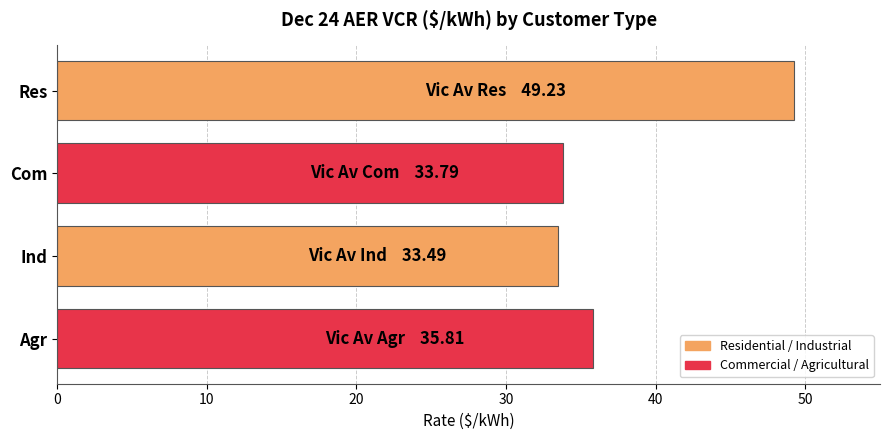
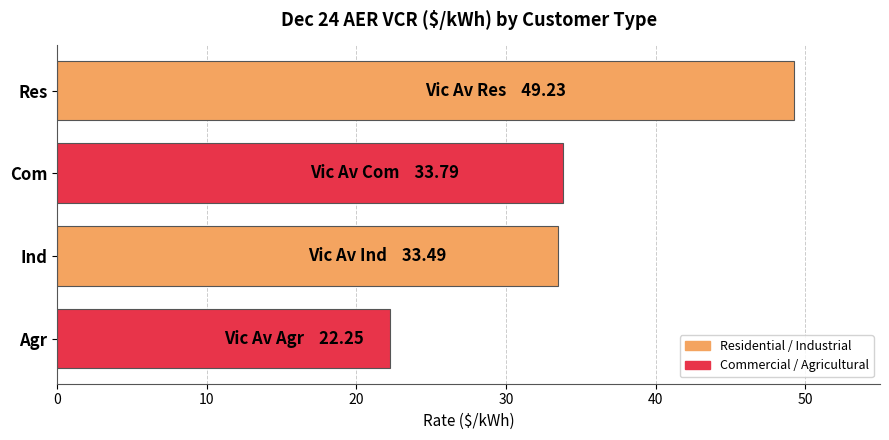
  {
    "Res": 49.23,
    "Com": 33.79,
    "Ind": 33.49,
-   "Agr": 35.81
+   "Agr": 22.25
  }
